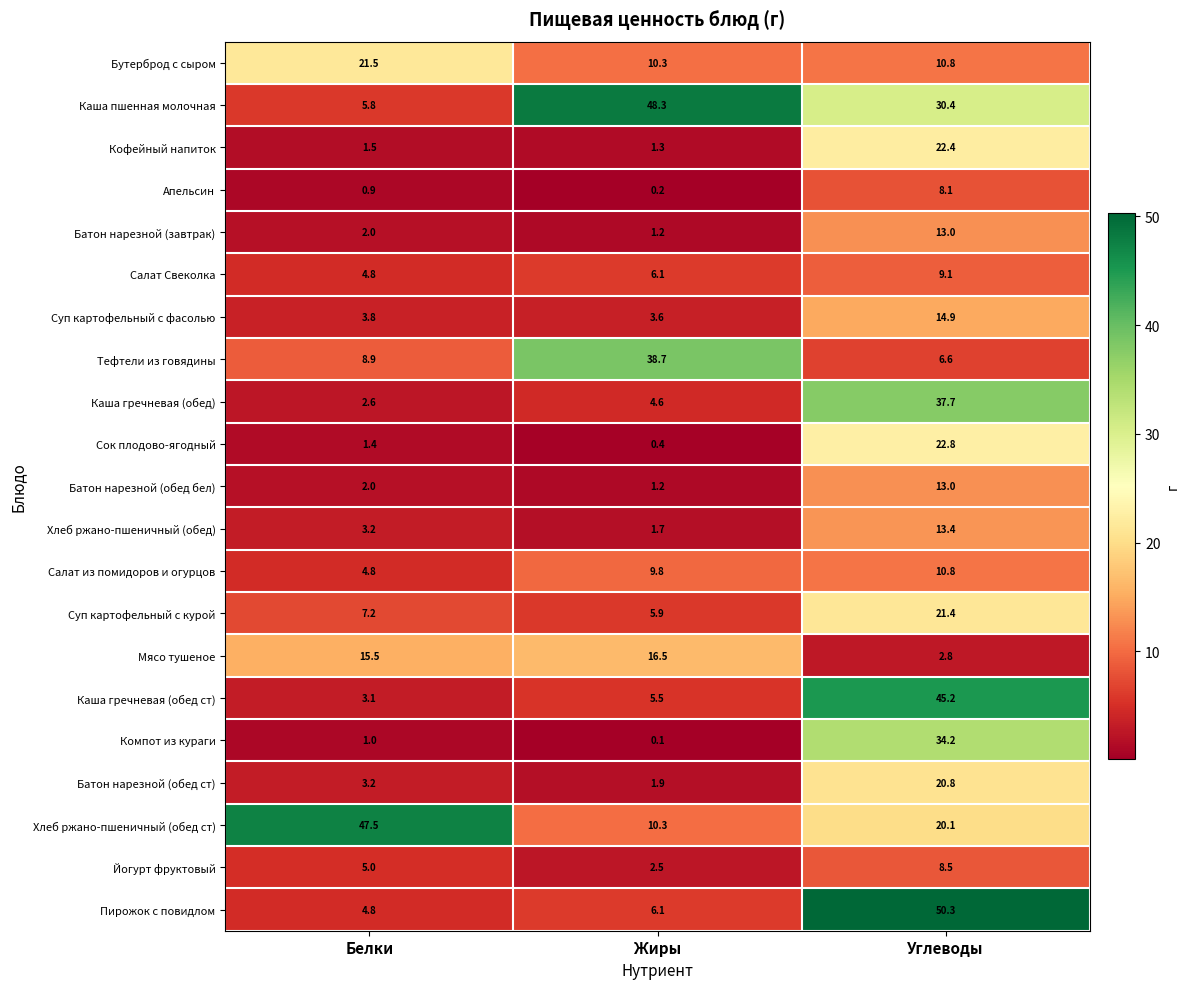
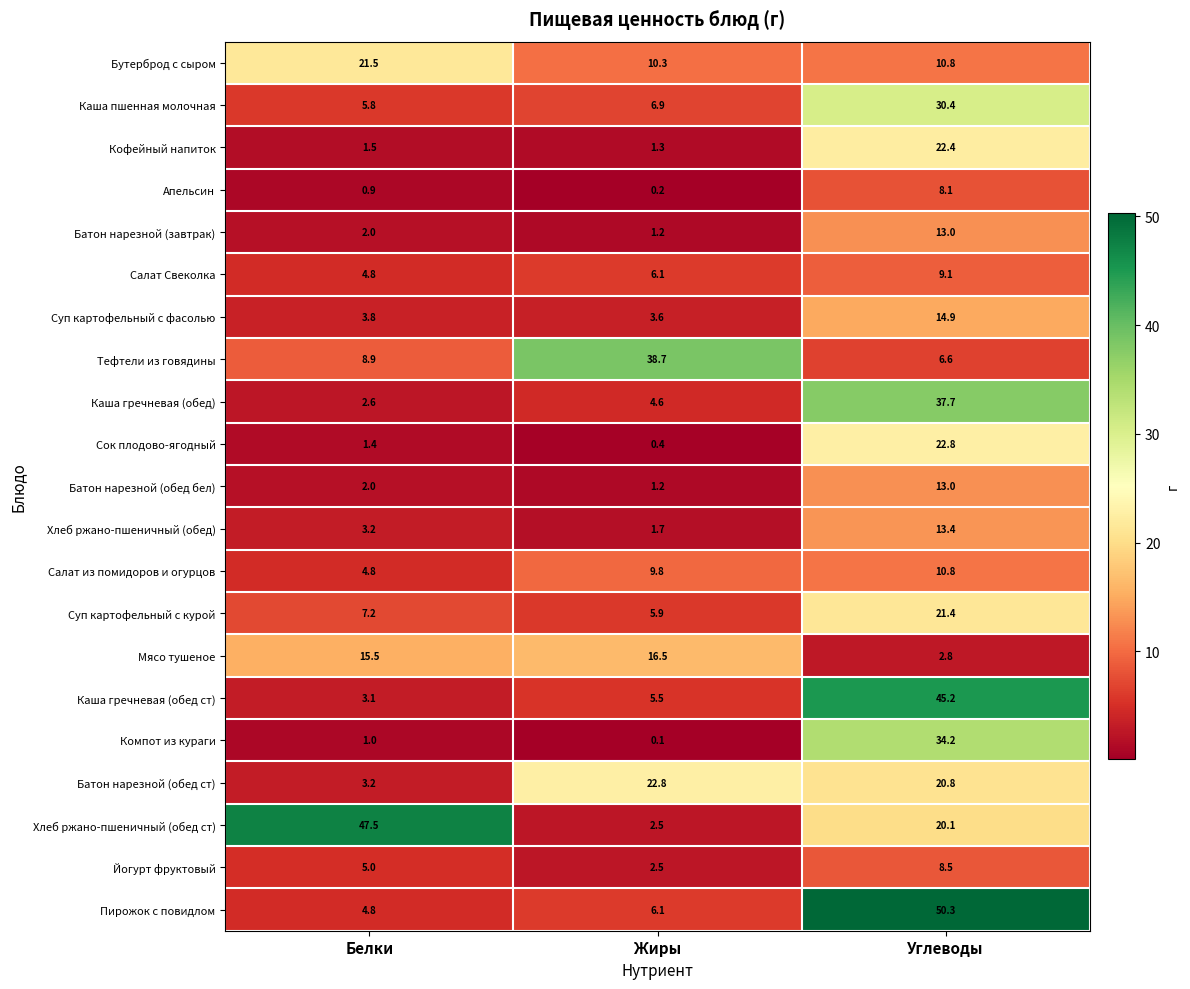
  {
    "Бутерброд с сыром": {
      "Белки": 21.5,
      "Жиры": 10.3,
      "Углеводы": 10.8
    },
    "Каша пшенная молочная": {
      "Белки": 5.8,
-     "Жиры": 48.3,
+     "Жиры": 6.9,
      "Углеводы": 30.4
    },
    "Кофейный напиток": {
      "Белки": 1.5,
      "Жиры": 1.3,
      "Углеводы": 22.4
    },
    "Апельсин": {
      "Белки": 0.9,
      "Жиры": 0.2,
      "Углеводы": 8.1
    },
    "Батон нарезной (завтрак)": {
      "Белки": 2.0,
      "Жиры": 1.2,
      "Углеводы": 13.0
    },
    "Салат Свеколка": {
      "Белки": 4.8,
      "Жиры": 6.1,
      "Углеводы": 9.1
    },
    "Суп картофельный с фасолью": {
      "Белки": 3.8,
      "Жиры": 3.6,
      "Углеводы": 14.9
    },
    "Тефтели из говядины": {
      "Белки": 8.9,
      "Жиры": 38.7,
      "Углеводы": 6.6
    },
    "Каша гречневая (обед)": {
      "Белки": 2.6,
      "Жиры": 4.6,
      "Углеводы": 37.7
    },
    "Сок плодово-ягодный": {
      "Белки": 1.4,
      "Жиры": 0.4,
      "Углеводы": 22.8
    },
    "Батон нарезной (обед бел)": {
      "Белки": 2.0,
      "Жиры": 1.2,
      "Углеводы": 13.0
    },
    "Хлеб ржано-пшеничный (обед)": {
      "Белки": 3.2,
      "Жиры": 1.7,
      "Углеводы": 13.4
    },
    "Салат из помидоров и огурцов": {
      "Белки": 4.8,
      "Жиры": 9.8,
      "Углеводы": 10.8
    },
    "Суп картофельный с курой": {
      "Белки": 7.2,
      "Жиры": 5.9,
      "Углеводы": 21.4
    },
    "Мясо тушеное": {
      "Белки": 15.5,
      "Жиры": 16.5,
      "Углеводы": 2.8
    },
    "Каша гречневая (обед ст)": {
      "Белки": 3.1,
      "Жиры": 5.5,
      "Углеводы": 45.2
    },
    "Компот из кураги": {
      "Белки": 1.0,
      "Жиры": 0.1,
      "Углеводы": 34.2
    },
    "Батон нарезной (обед ст)": {
      "Белки": 3.2,
-     "Жиры": 1.9,
+     "Жиры": 22.8,
      "Углеводы": 20.8
    },
    "Хлеб ржано-пшеничный (обед ст)": {
      "Белки": 47.5,
-     "Жиры": 10.3,
+     "Жиры": 2.5,
      "Углеводы": 20.1
    },
    "Йогурт фруктовый": {
      "Белки": 5.0,
      "Жиры": 2.5,
      "Углеводы": 8.5
    },
    "Пирожок с повидлом": {
      "Белки": 4.8,
      "Жиры": 6.1,
      "Углеводы": 50.3
    }
  }
